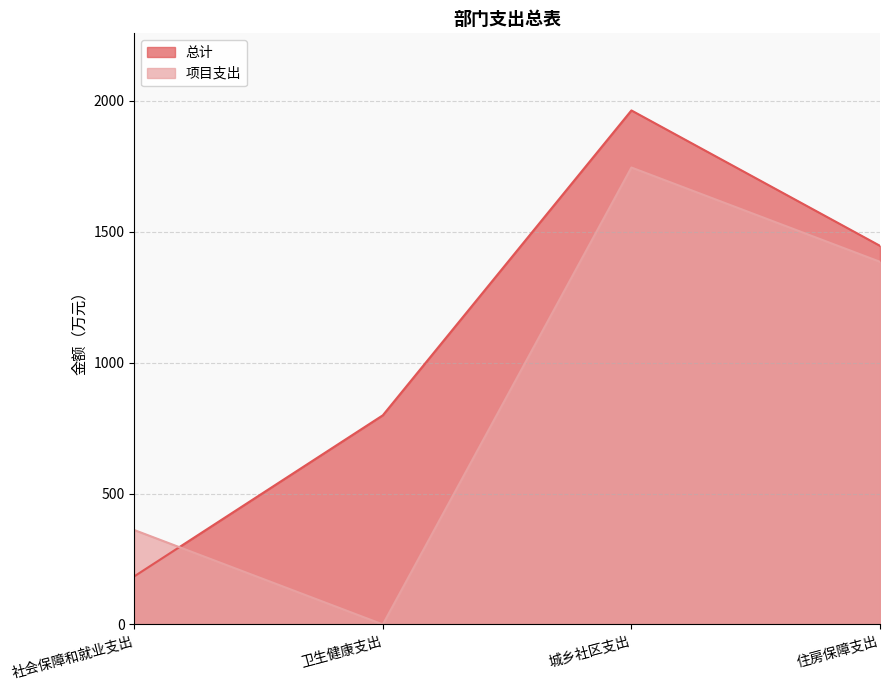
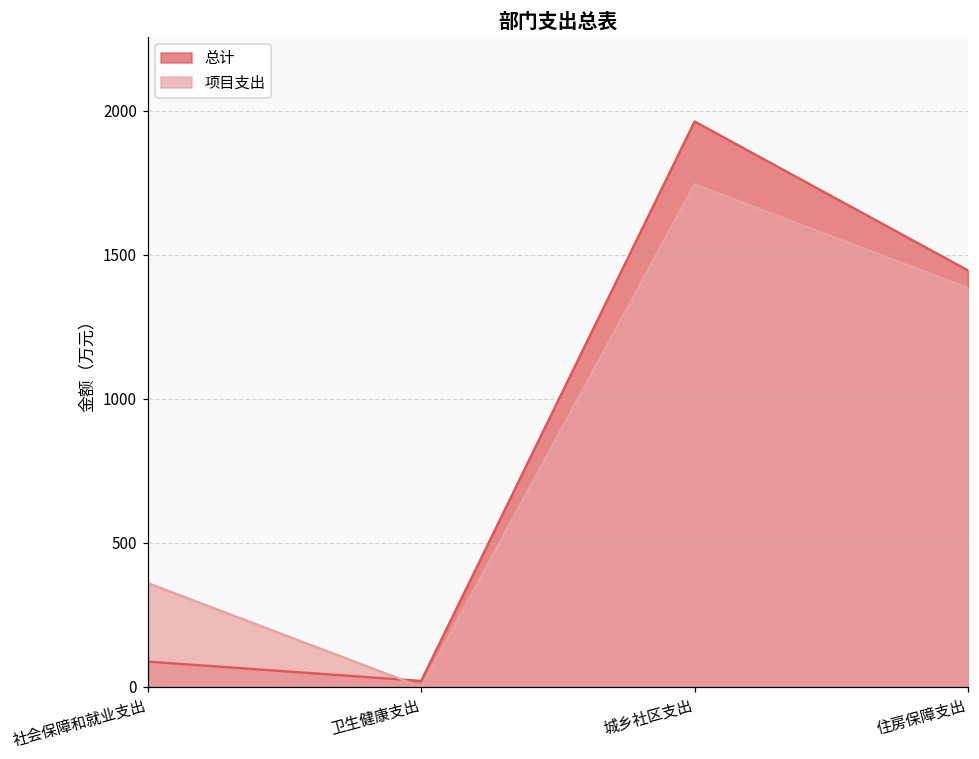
  {
    "总计": {
-     "社会保障和就业支出": 180,
-     "卫生健康支出": 800,
+     "社会保障和就业支出": 90,
+     "卫生健康支出": 20,
      "城乡社区支出": 1960,
      "住房保障支出": 1450
    },
    "项目支出": {
      "社会保障和就业支出": 360,
      "卫生健康支出": 0,
      "城乡社区支出": 1750,
      "住房保障支出": 1390
    }
  }
